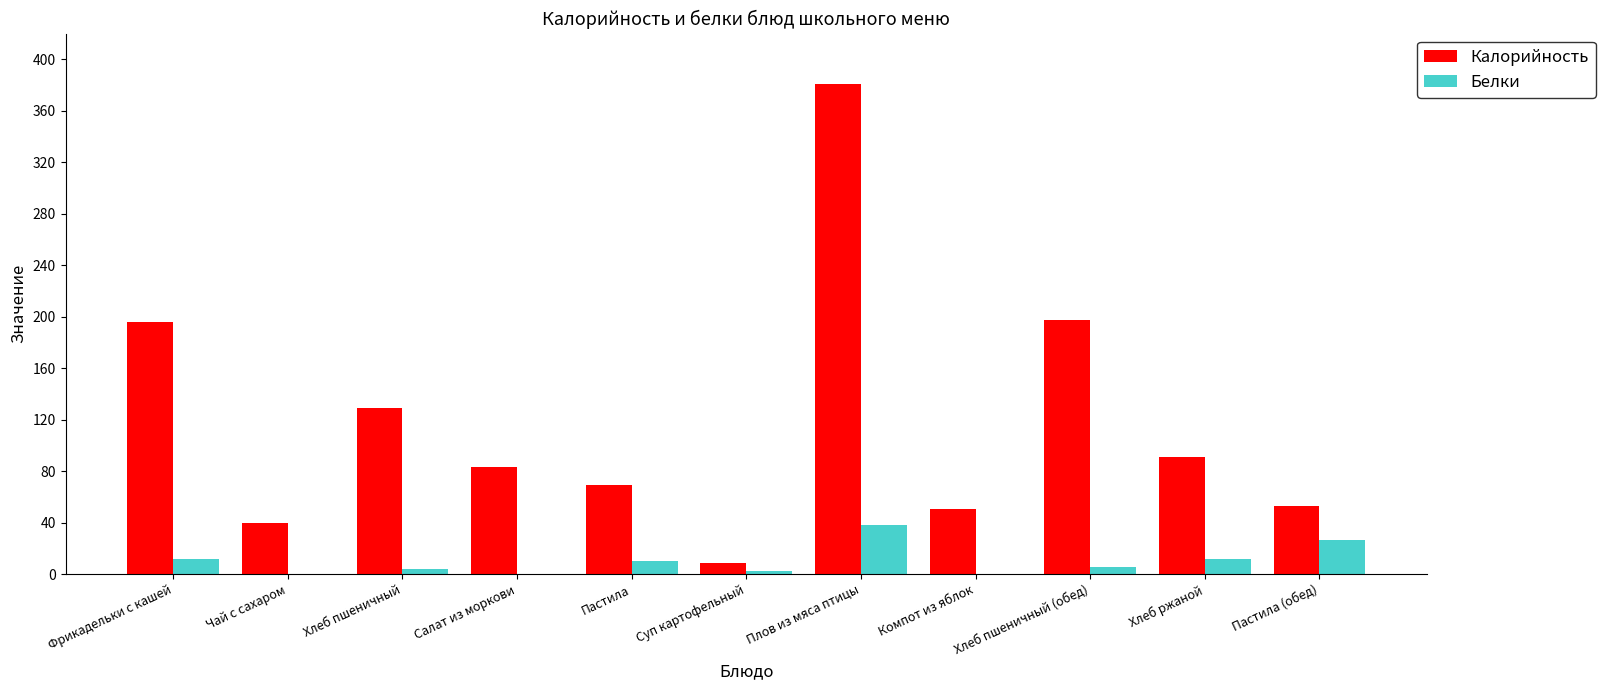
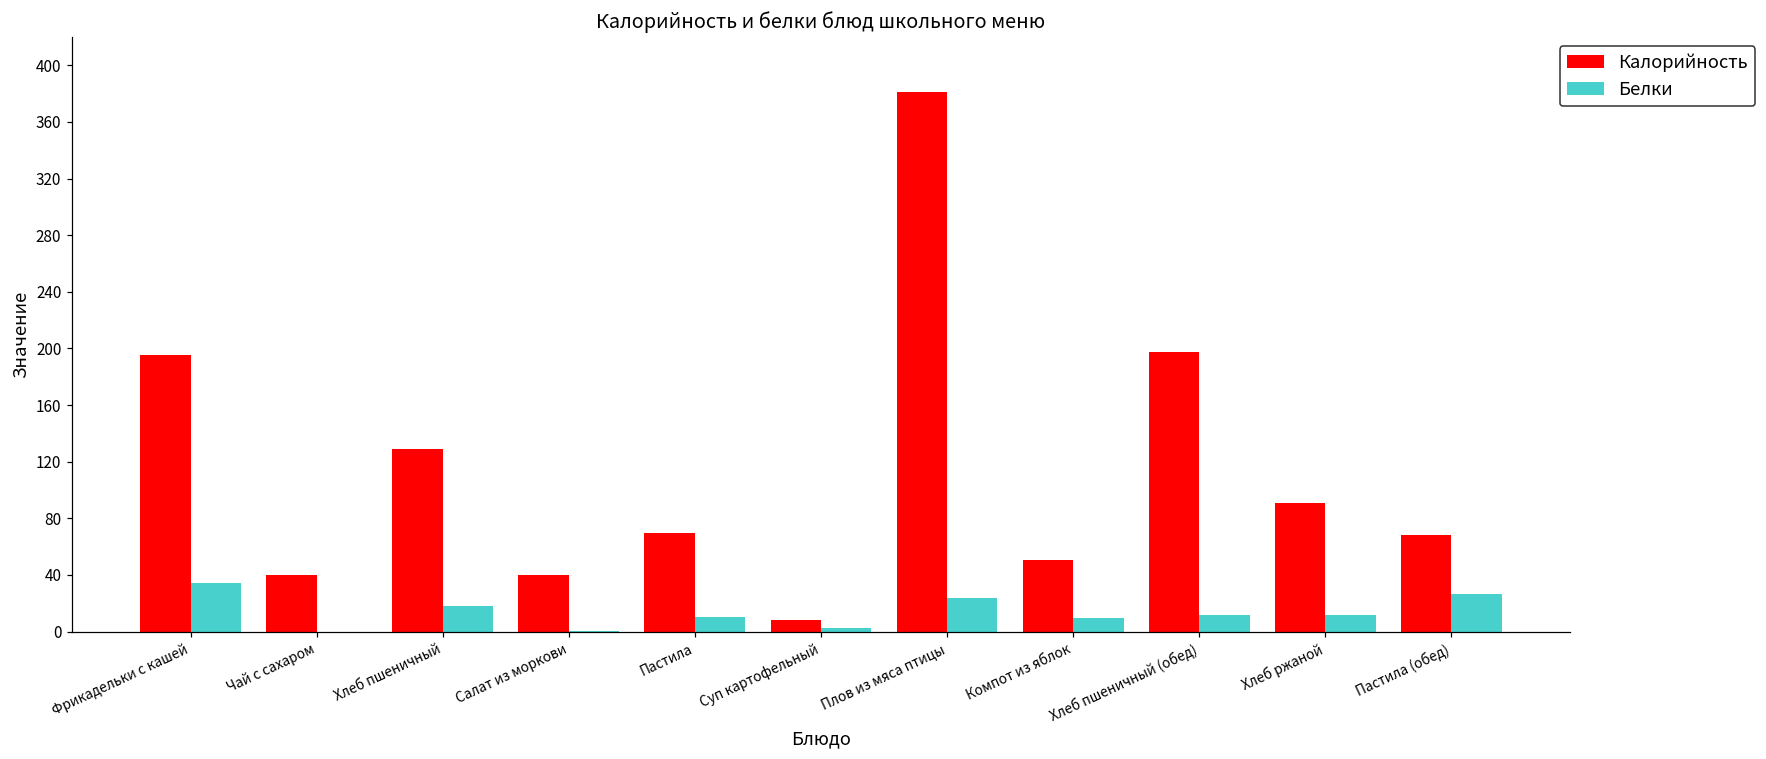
  {
    "Калорийность": {
      "Фрикадельки с кашей": 196,
      "Чай с сахаром": 40,
      "Хлеб пшеничный": 129,
-     "Салат из моркови": 84,
+     "Салат из моркови": 40,
      "Пастила": 69,
      "Суп картофельный": 8,
      "Плов из мяса птицы": 381,
      "Компот из яблок": 51,
      "Хлеб пшеничный (обед)": 197,
      "Хлеб ржаной": 91,
-     "Пастила (обед)": 53
+     "Пастила (обед)": 68
    },
    "Белки": {
-     "Фрикадельки с кашей": 12,
+     "Фрикадельки с кашей": 34,
      "Чай с сахаром": 0,
-     "Хлеб пшеничный": 4,
+     "Хлеб пшеничный": 18,
      "Пастила": 10,
      "Суп картофельный": 3,
-     "Плов из мяса птицы": 38,
-     "Компот из яблок": 0,
-     "Хлеб пшеничный (обед)": 5,
+     "Плов из мяса птицы": 24,
+     "Компот из яблок": 10,
+     "Хлеб пшеничный (обед)": 12,
      "Хлеб ржаной": 12,
      "Пастила (обед)": 27
    }
  }
